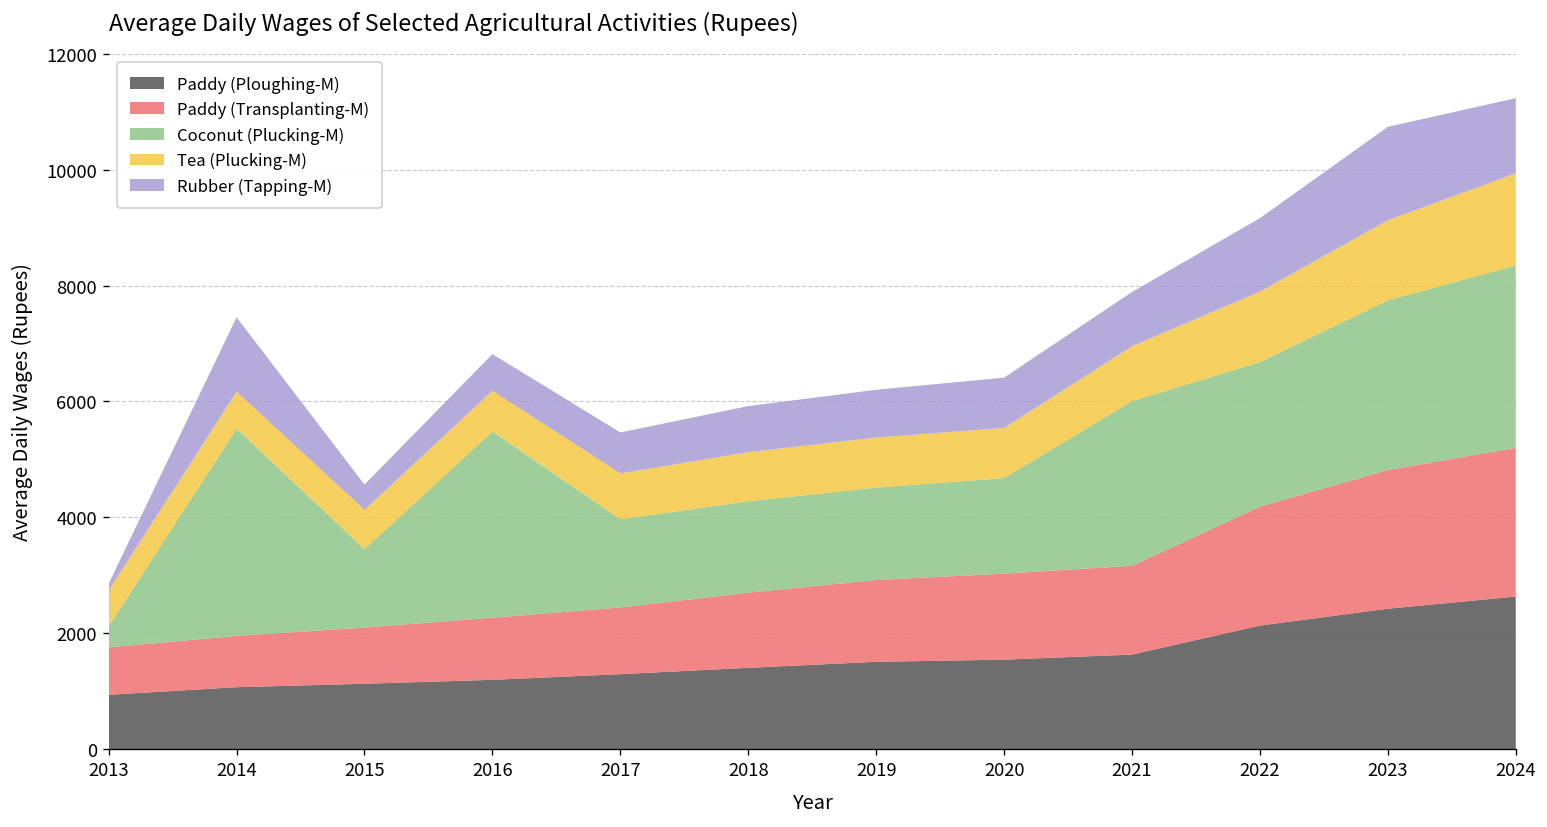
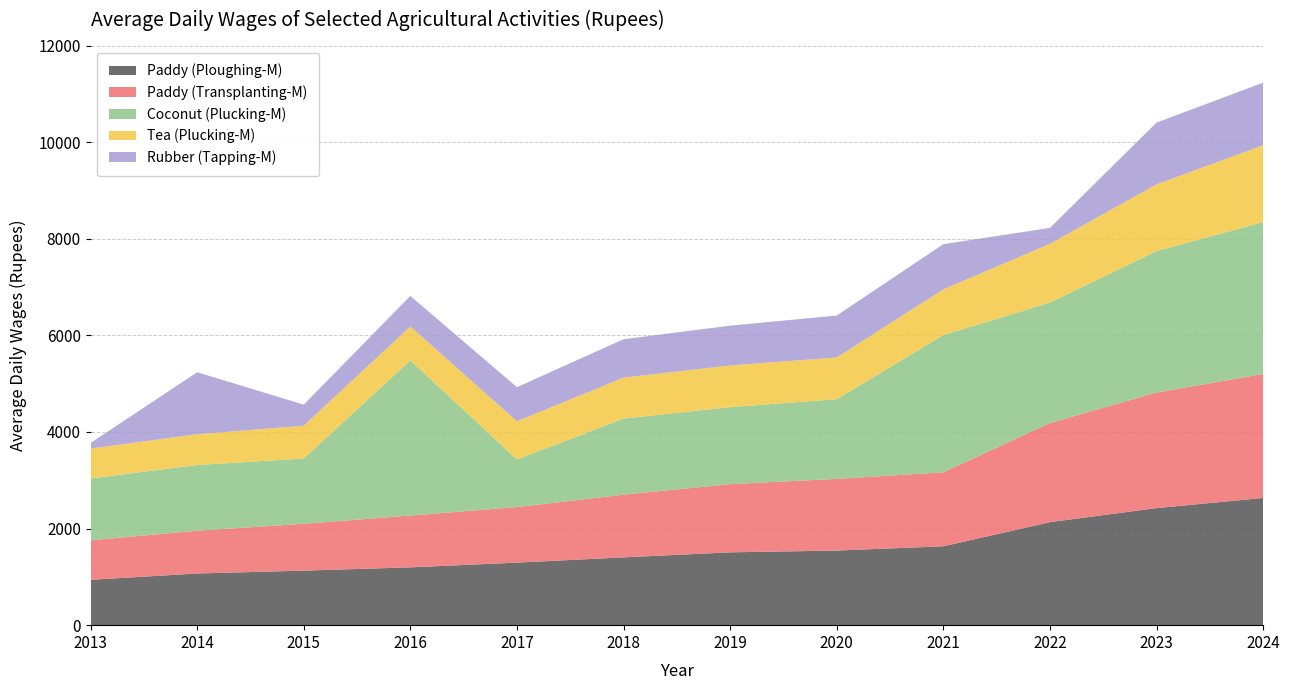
  {
    "Paddy (Ploughing-M)": {
      "2013": 900,
      "2014": 1100,
      "2015": 1100,
      "2016": 1200,
      "2017": 1300,
      "2018": 1400,
      "2019": 1500,
      "2020": 1500,
      "2021": 1600,
      "2022": 2100,
      "2023": 2400,
      "2024": 2600
    },
    "Paddy (Transplanting-M)": {
      "2013": 800,
      "2014": 900,
      "2015": 1000,
      "2016": 1100,
      "2017": 1200,
      "2018": 1300,
      "2019": 1400,
      "2020": 1500,
      "2021": 1500,
      "2022": 2100,
      "2023": 2400,
      "2024": 2600
    },
    "Coconut (Plucking-M)": {
-     "2013": 400,
-     "2014": 3600,
+     "2013": 1300,
+     "2014": 1400,
      "2015": 1400,
      "2016": 3200,
-     "2017": 1500,
+     "2017": 1000,
      "2018": 1600,
      "2019": 1600,
      "2020": 1700,
      "2021": 2800,
      "2022": 2500,
      "2023": 2900,
      "2024": 3100
    },
    "Tea (Plucking-M)": {
      "2013": 600,
      "2014": 600,
      "2015": 700,
      "2016": 700,
      "2017": 800,
      "2018": 800,
      "2019": 900,
      "2020": 900,
      "2021": 900,
      "2022": 1200,
      "2023": 1400,
      "2024": 1600
    },
    "Rubber (Tapping-M)": {
      "2013": 100,
      "2014": 1300,
      "2015": 400,
      "2016": 600,
      "2017": 700,
      "2018": 800,
      "2019": 800,
      "2020": 900,
      "2021": 900,
-     "2022": 1300,
-     "2023": 1600,
+     "2022": 300,
+     "2023": 1300,
      "2024": 1300
    }
  }
